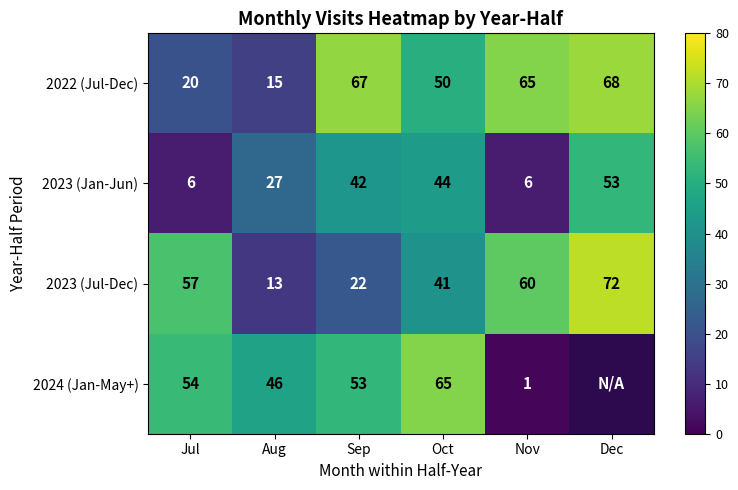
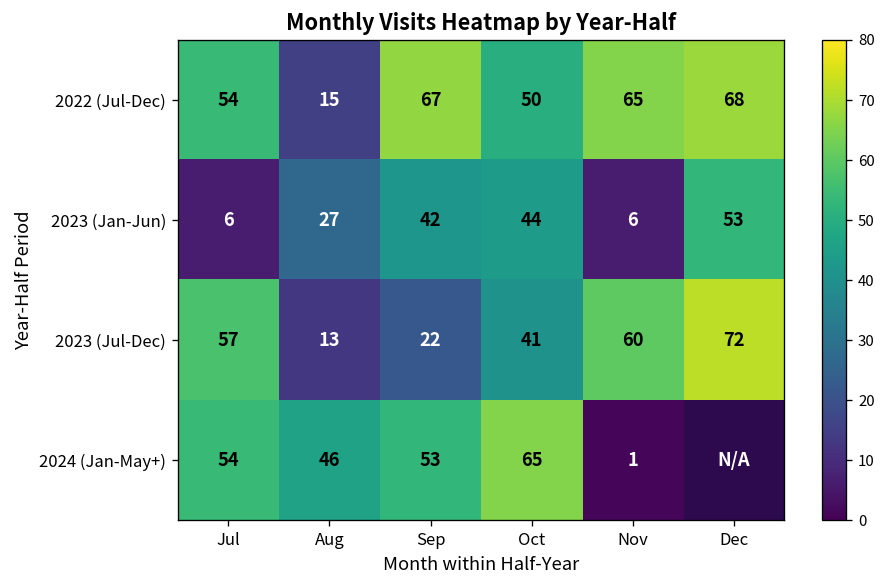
  {
    "2022 (Jul-Dec)": {
-     "Jul": 20,
+     "Jul": 54,
      "Aug": 15,
      "Sep": 67,
      "Oct": 50,
      "Nov": 65,
      "Dec": 68
    },
    "2023 (Jan-Jun)": {
      "Jul": 6,
      "Aug": 27,
      "Sep": 42,
      "Oct": 44,
      "Nov": 6,
      "Dec": 53
    },
    "2023 (Jul-Dec)": {
      "Jul": 57,
      "Aug": 13,
      "Sep": 22,
      "Oct": 41,
      "Nov": 60,
      "Dec": 72
    },
    "2024 (Jan-May+)": {
      "Jul": 54,
      "Aug": 46,
      "Sep": 53,
      "Oct": 65,
      "Nov": 1
    }
  }
